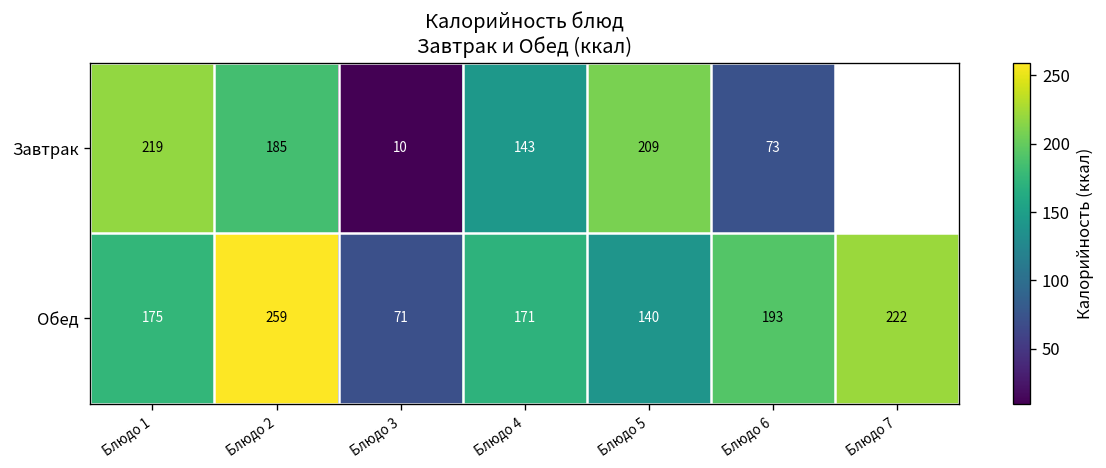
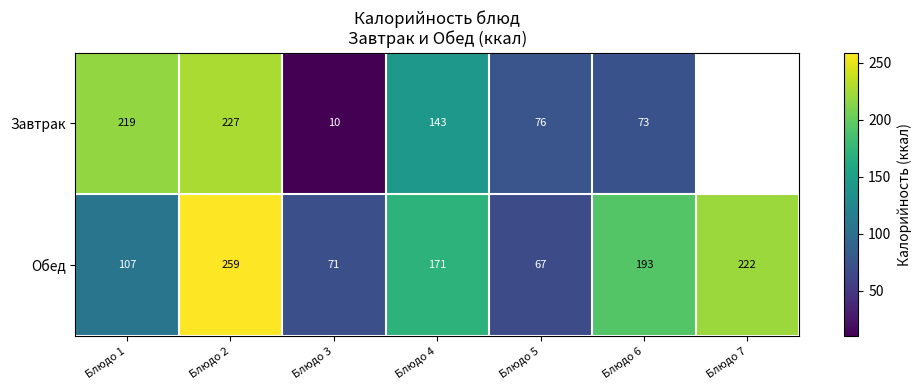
  {
    "Завтрак": {
      "Блюдо 1": 219,
-     "Блюдо 2": 185,
+     "Блюдо 2": 227,
      "Блюдо 3": 10,
      "Блюдо 4": 143,
-     "Блюдо 5": 209,
+     "Блюдо 5": 76,
      "Блюдо 6": 73
    },
    "Обед": {
-     "Блюдо 1": 175,
+     "Блюдо 1": 107,
      "Блюдо 2": 259,
      "Блюдо 3": 71,
      "Блюдо 4": 171,
-     "Блюдо 5": 140,
+     "Блюдо 5": 67,
      "Блюдо 6": 193,
      "Блюдо 7": 222
    }
  }
